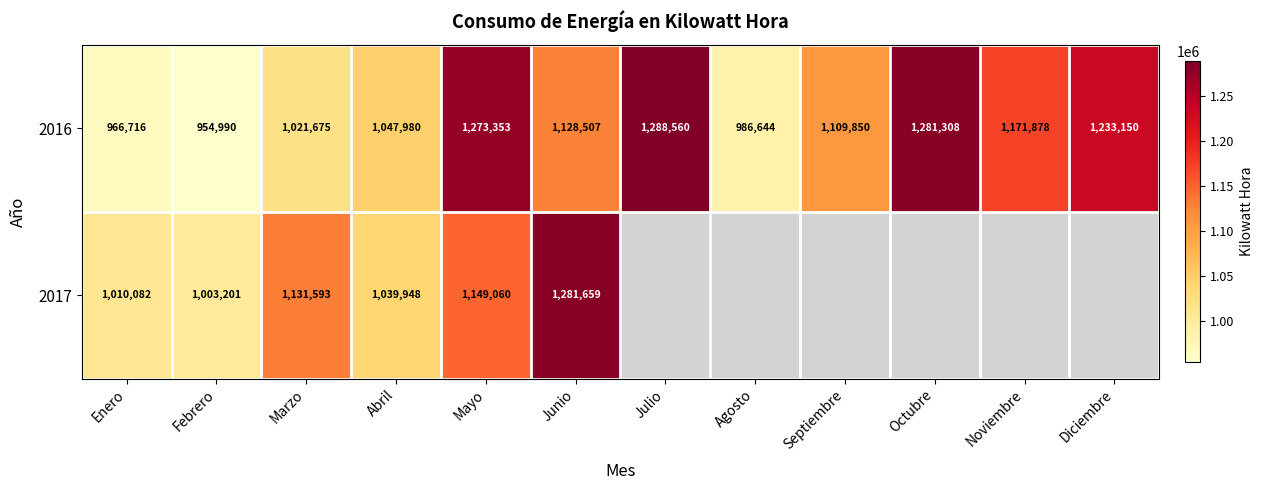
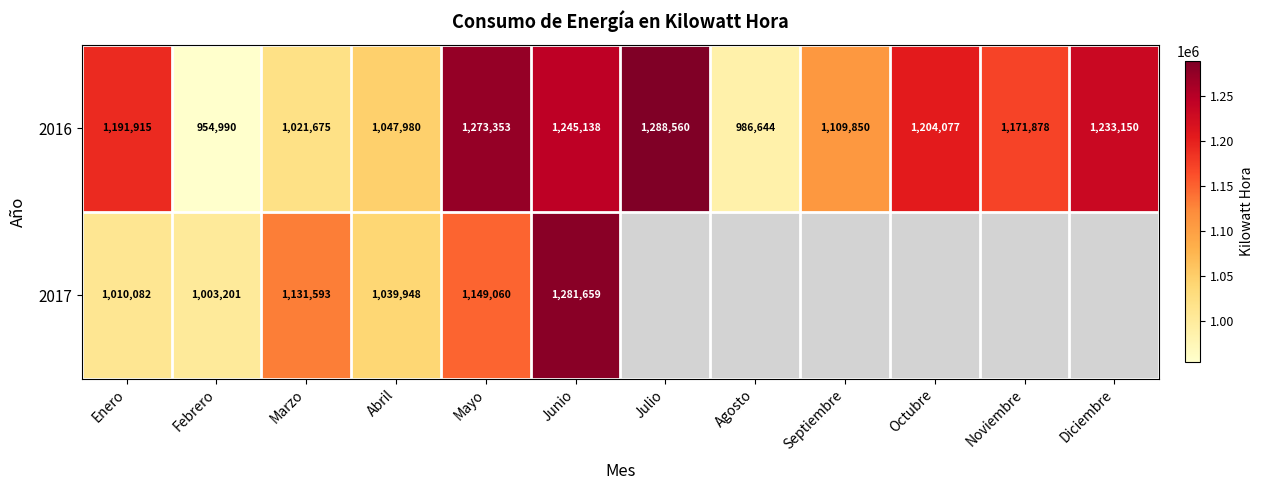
  {
    "2016": {
-     "Enero": "966,716",
+     "Enero": "1,191,915",
      "Febrero": "954,990",
      "Marzo": "1,021,675",
      "Abril": "1,047,980",
      "Mayo": "1,273,353",
-     "Junio": "1,128,507",
+     "Junio": "1,245,138",
      "Julio": "1,288,560",
      "Agosto": "986,644",
      "Septiembre": "1,109,850",
-     "Octubre": "1,281,308",
+     "Octubre": "1,204,077",
      "Noviembre": "1,171,878",
      "Diciembre": "1,233,150"
    },
    "2017": {
      "Enero": "1,010,082",
      "Febrero": "1,003,201",
      "Marzo": "1,131,593",
      "Abril": "1,039,948",
      "Mayo": "1,149,060",
      "Junio": "1,281,659"
    }
  }
